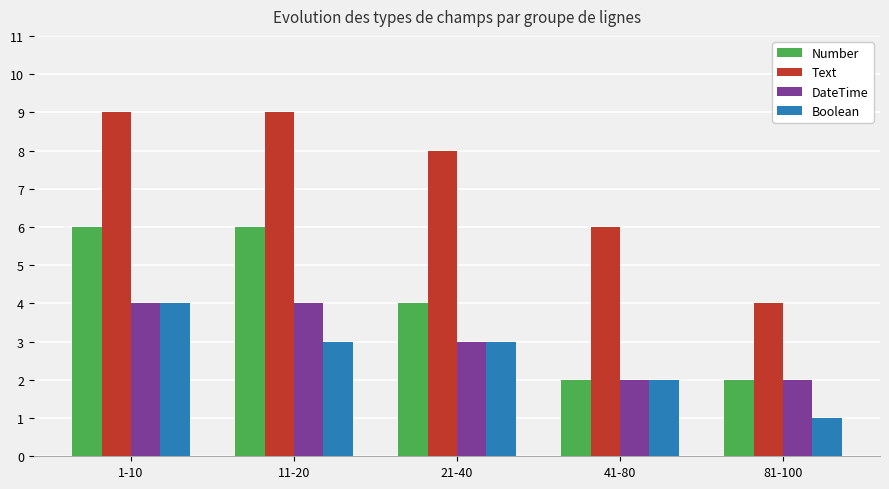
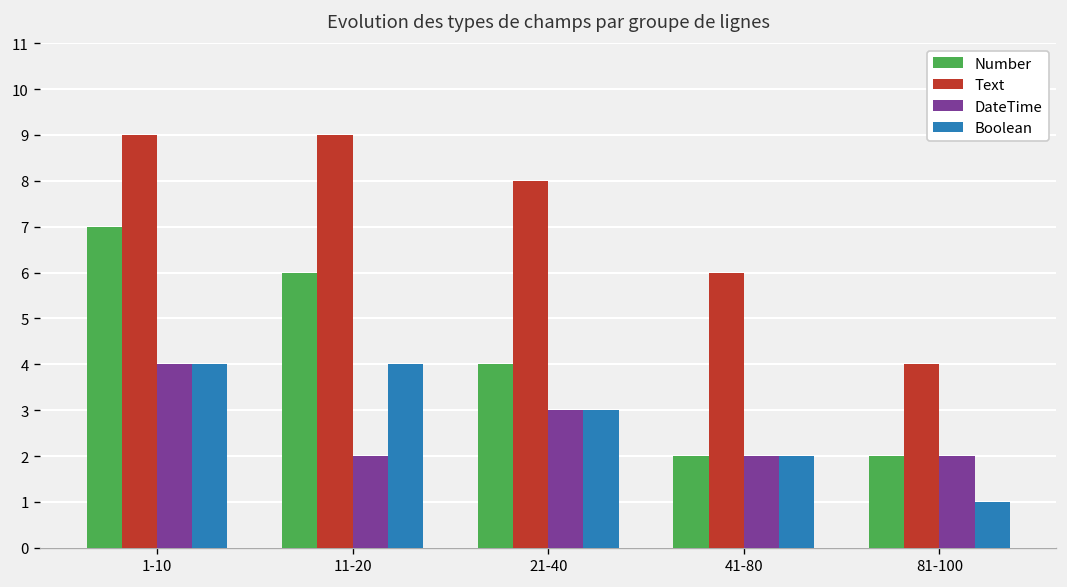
  {
    "Number": {
-     "1-10": 6,
+     "1-10": 7,
      "11-20": 6,
      "21-40": 4,
      "41-80": 2,
      "81-100": 2
    },
    "Text": {
      "1-10": 9,
      "11-20": 9,
      "21-40": 8,
      "41-80": 6,
      "81-100": 4
    },
    "DateTime": {
      "1-10": 4,
-     "11-20": 4,
+     "11-20": 2,
      "21-40": 3,
      "41-80": 2,
      "81-100": 2
    },
    "Boolean": {
      "1-10": 4,
-     "11-20": 3,
+     "11-20": 4,
      "21-40": 3,
      "41-80": 2,
      "81-100": 1
    }
  }
